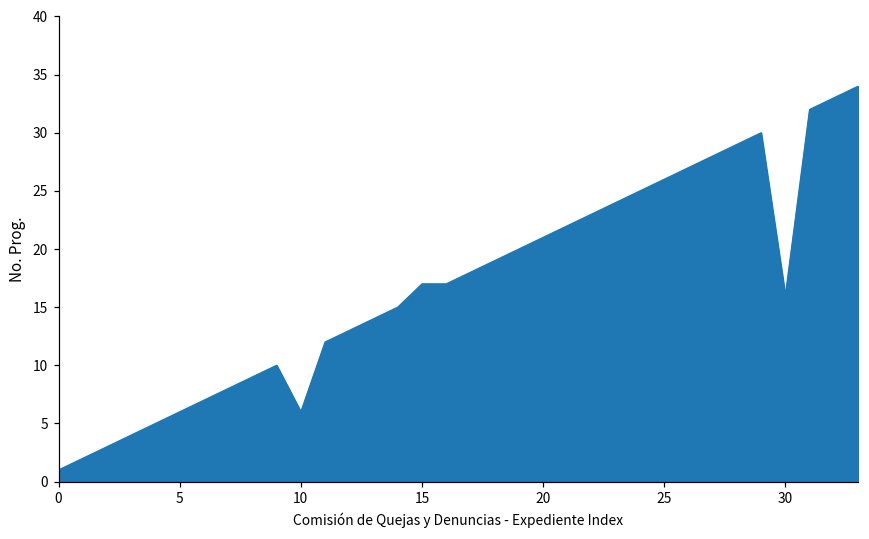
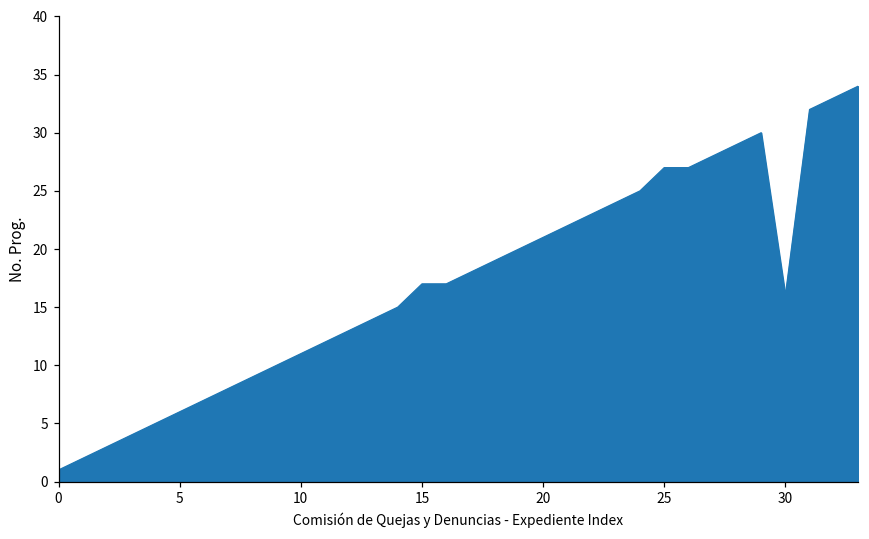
  {
    "0": 1,
    "5": 6,
-   "10": 6,
+   "10": 11,
    "15": 17,
    "20": 21,
-   "25": 26,
+   "25": 27,
    "30": 16
  }
